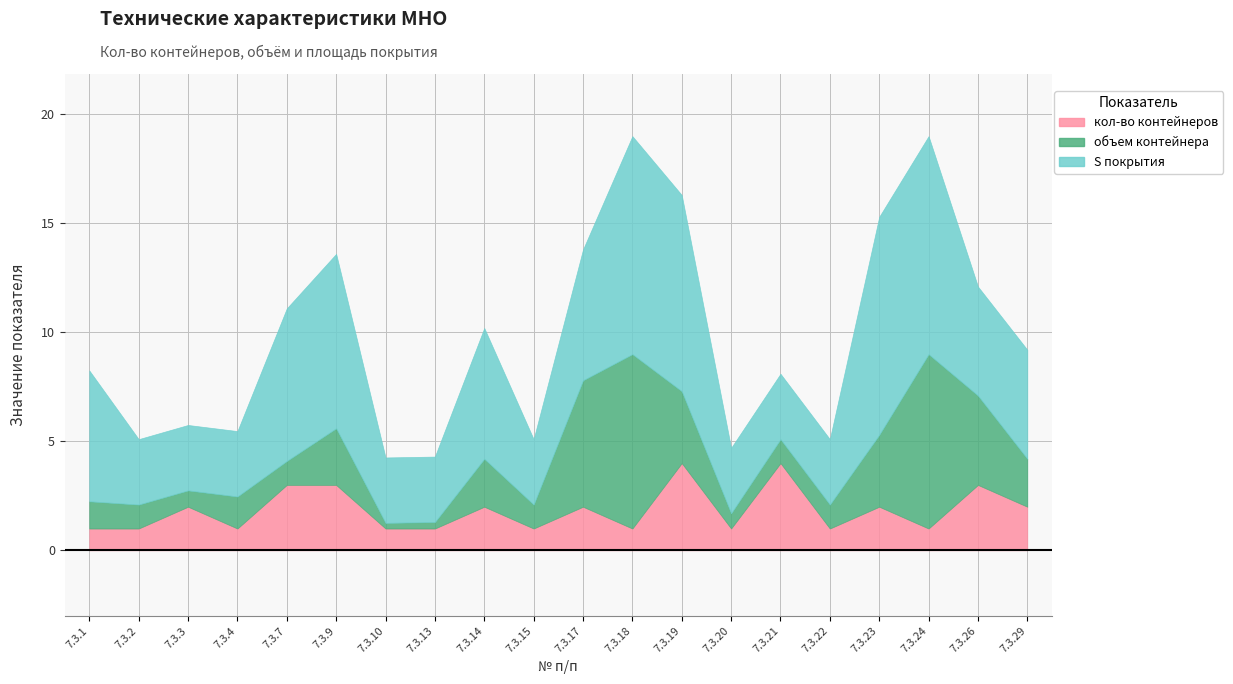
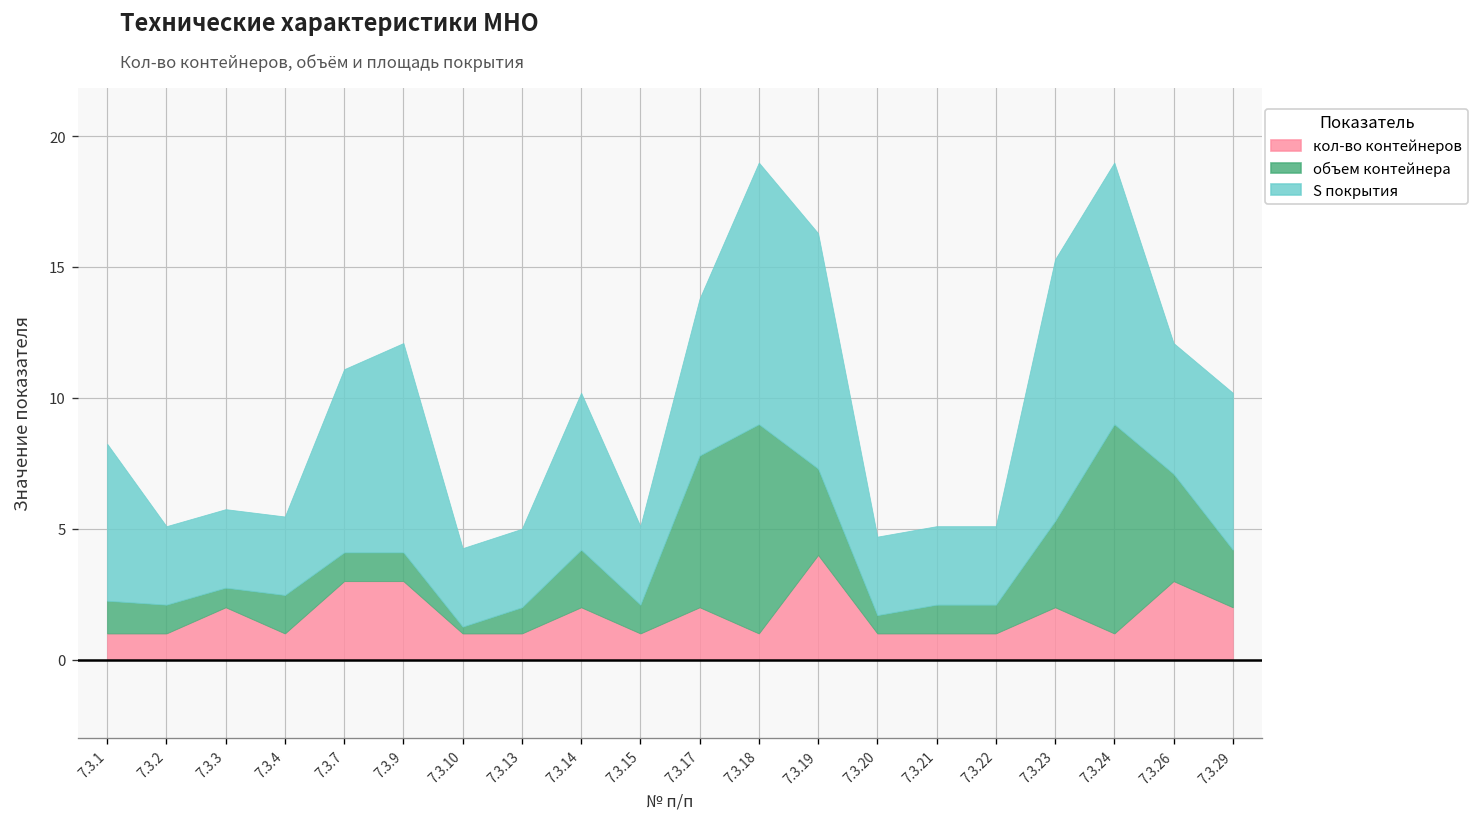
  {
    "кол-во контейнеров": {
      "7.3.1": 1,
      "7.3.2": 1,
      "7.3.3": 2,
      "7.3.4": 1,
      "7.3.7": 3,
      "7.3.9": 3,
      "7.3.10": 1,
      "7.3.13": 1,
      "7.3.14": 2,
      "7.3.15": 1,
      "7.3.17": 2,
      "7.3.18": 1,
      "7.3.19": 4,
      "7.3.20": 1,
-     "7.3.21": 4,
+     "7.3.21": 1,
      "7.3.22": 1,
      "7.3.23": 2,
      "7.3.24": 1,
      "7.3.26": 3,
      "7.3.29": 2
    },
    "объем контейнера": {
      "7.3.1": 1.3,
      "7.3.2": 1.1,
      "7.3.3": 0.8,
      "7.3.4": 1.5,
      "7.3.7": 1.1,
-     "7.3.9": 2.6,
+     "7.3.9": 1.1,
      "7.3.10": 0.3,
-     "7.3.13": 0.3,
+     "7.3.13": 1.0,
      "7.3.14": 2.2,
      "7.3.15": 1.1,
      "7.3.17": 5.8,
      "7.3.18": 8.0,
      "7.3.19": 3.3,
      "7.3.20": 0.7,
      "7.3.21": 1.1,
      "7.3.22": 1.1,
      "7.3.23": 3.3,
      "7.3.24": 8.0,
      "7.3.26": 4.1,
      "7.3.29": 2.2
    },
    "S покрытия": {
      "7.3.1": 6,
      "7.3.2": 3,
      "7.3.3": 3,
      "7.3.4": 3,
      "7.3.7": 7,
      "7.3.9": 8,
      "7.3.10": 3,
      "7.3.13": 3,
      "7.3.14": 6,
      "7.3.15": 3,
      "7.3.17": 6,
      "7.3.18": 10,
      "7.3.19": 9,
      "7.3.20": 3,
      "7.3.21": 3,
      "7.3.22": 3,
      "7.3.23": 10,
      "7.3.24": 10,
      "7.3.26": 5,
-     "7.3.29": 5
+     "7.3.29": 6
    }
  }
